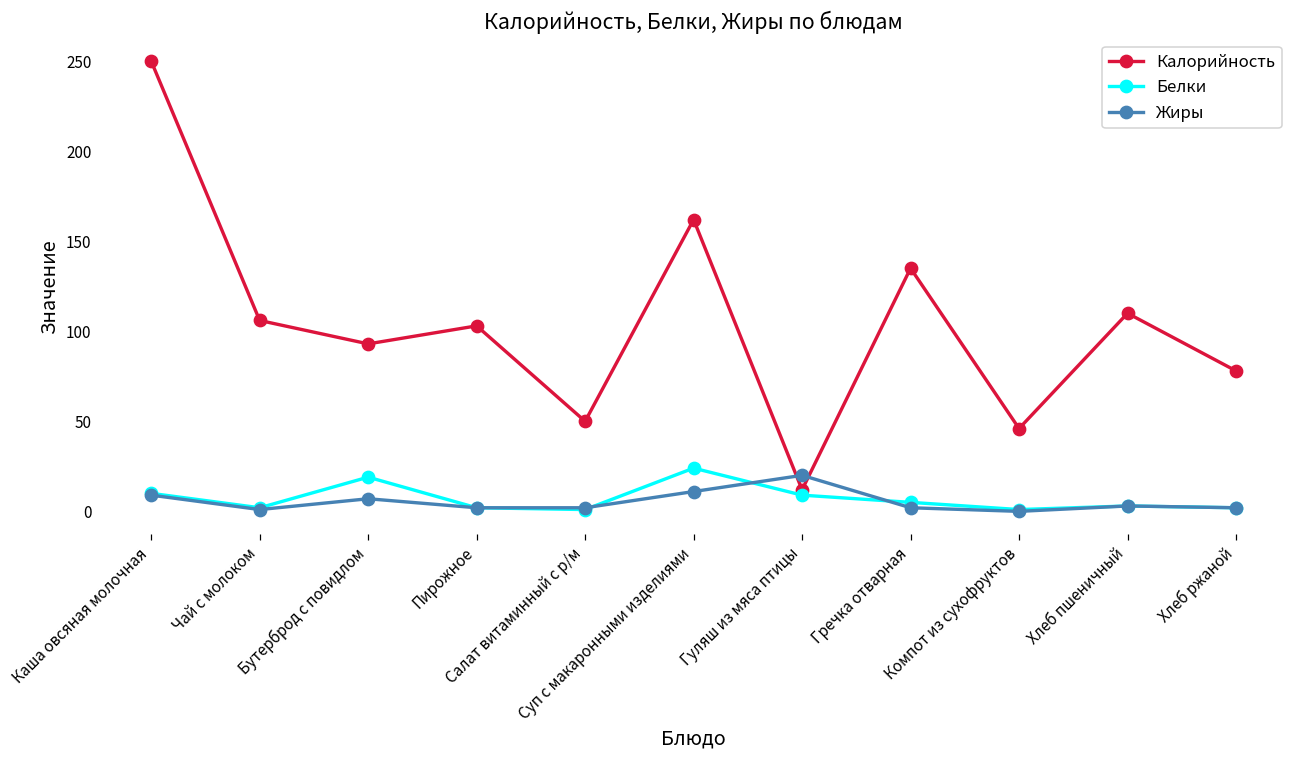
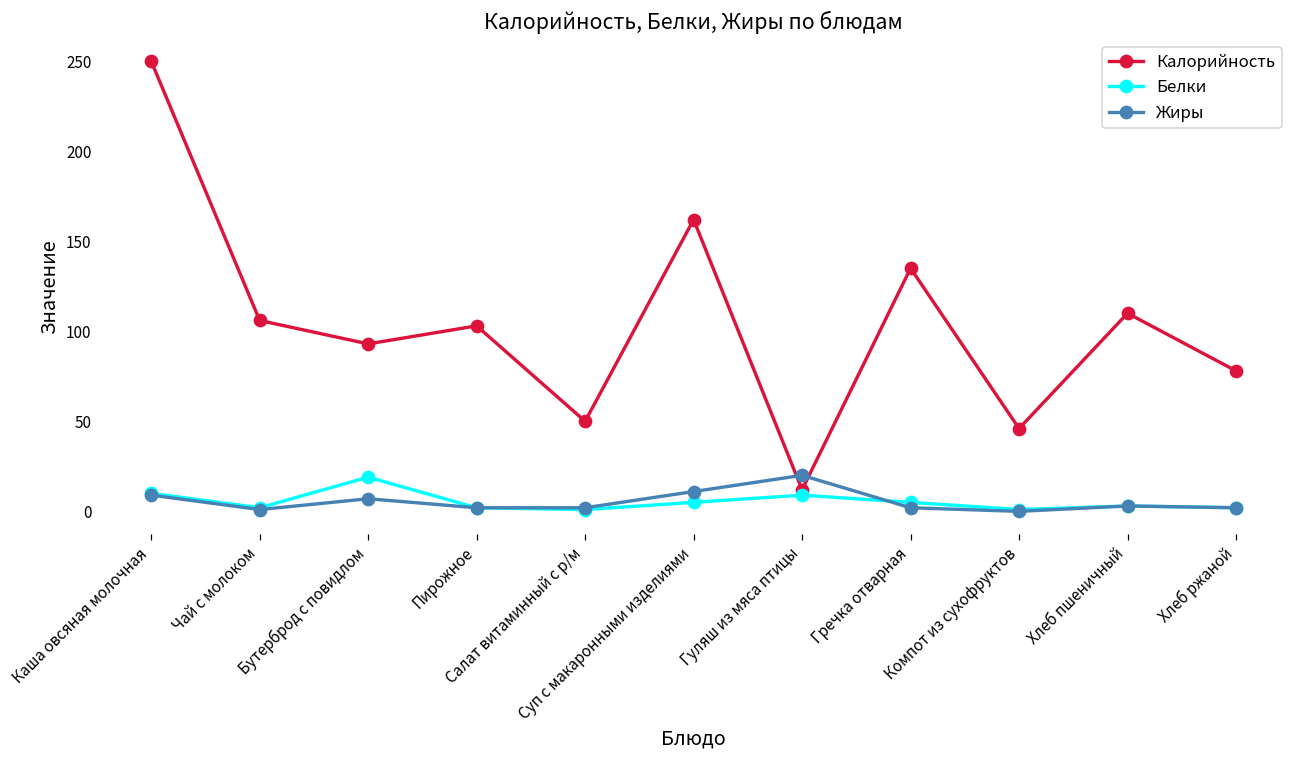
  {
    "Калорийность": {
      "Каша овсяная молочная": 250,
      "Чай с молоком": 106,
      "Бутерброд с повидлом": 93,
      "Пирожное": 103,
      "Салат витаминный с р/м": 50,
      "Суп с макаронными изделиями": 162,
      "Гуляш из мяса птицы": 12,
      "Гречка отварная": 135,
      "Компот из сухофруктов": 46,
      "Хлеб пшеничный": 110,
      "Хлеб ржаной": 78
    },
    "Белки": {
      "Бутерброд с повидлом": 19,
-     "Суп с макаронными изделиями": 24,
+     "Суп с макаронными изделиями": 5,
      "Гуляш из мяса птицы": 9,
      "Гречка отварная": 5
    },
    "Жиры": {
      "Бутерброд с повидлом": 7,
      "Суп с макаронными изделиями": 11,
      "Гуляш из мяса птицы": 20,
      "Гречка отварная": 2
    }
  }
